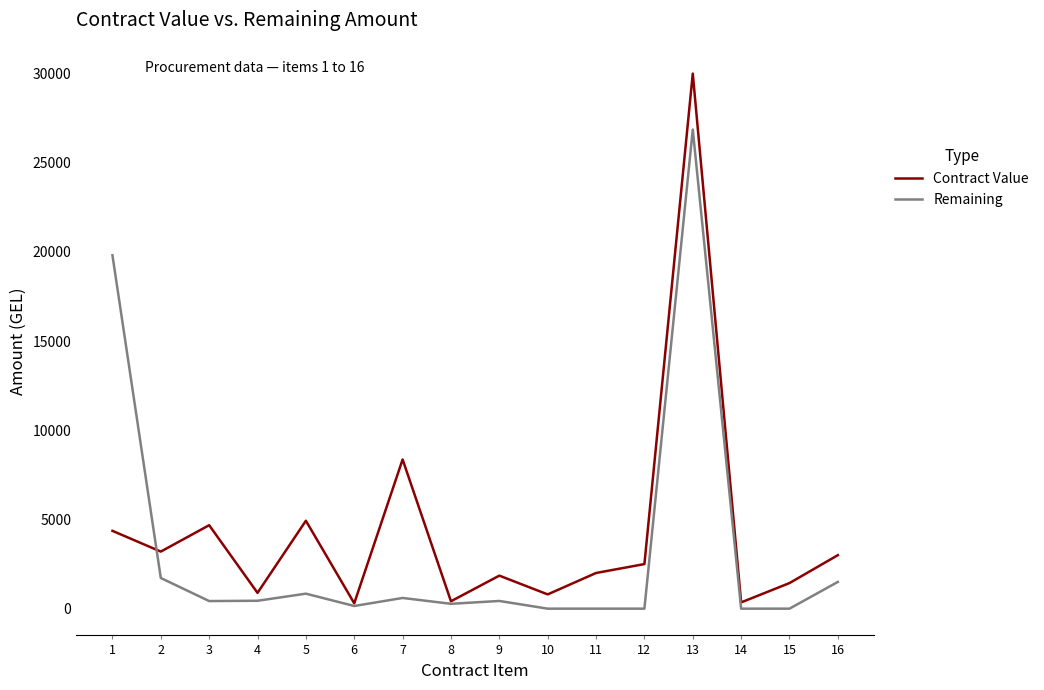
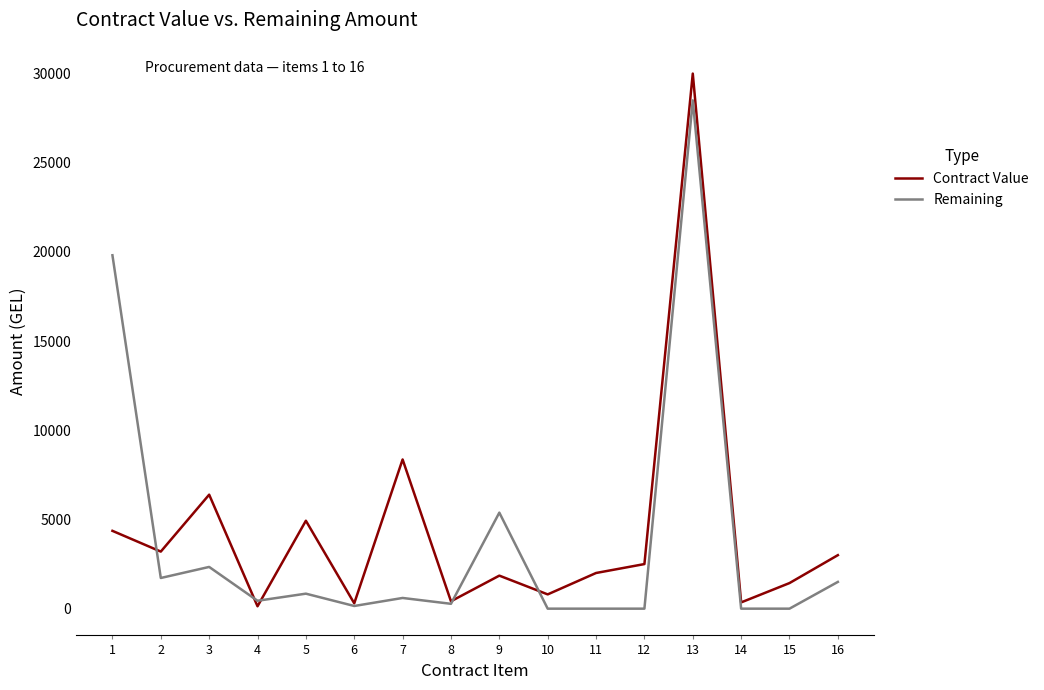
  {
    "Contract Value": {
      "1": 4400,
      "2": 3200,
-     "3": 4700,
-     "4": 900,
+     "3": 6400,
+     "4": 100,
      "5": 4900,
      "6": 300,
      "7": 8400,
      "9": 1900,
      "10": 800,
      "11": 2000,
      "12": 2500,
      "13": 30000,
      "14": 400,
      "15": 1400,
      "16": 3000
    },
    "Remaining": {
      "1": 19800,
      "2": 1700,
-     "3": 400,
+     "3": 2300,
      "4": 400,
      "5": 800,
      "6": 200,
      "7": 600,
-     "9": 400,
+     "9": 5400,
      "10": 0,
      "11": 0,
      "12": 0,
-     "13": 26900,
+     "13": 28500,
      "14": 0,
      "15": 0,
      "16": 1500
    }
  }
